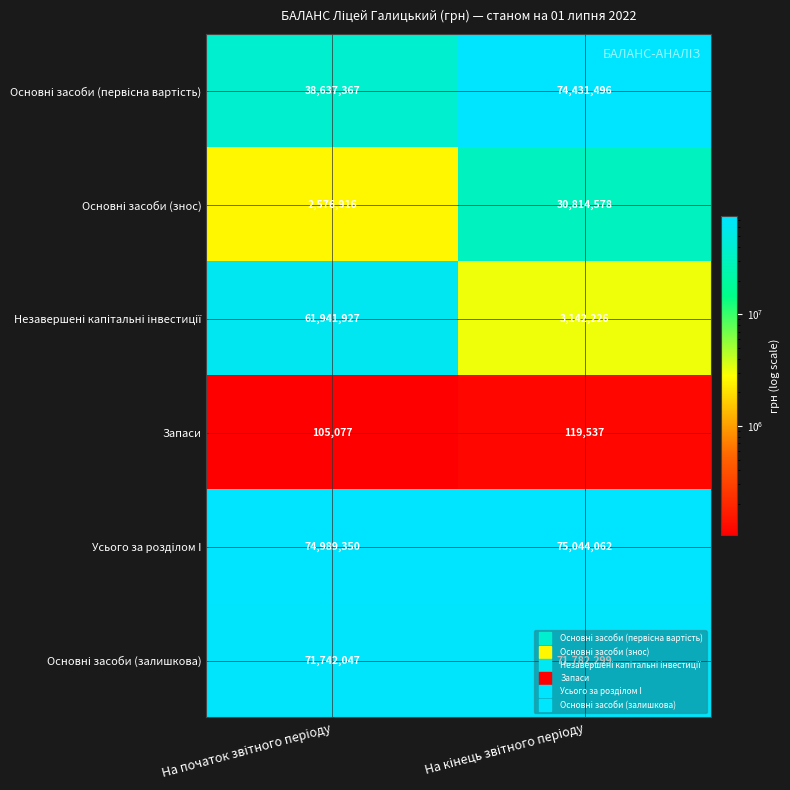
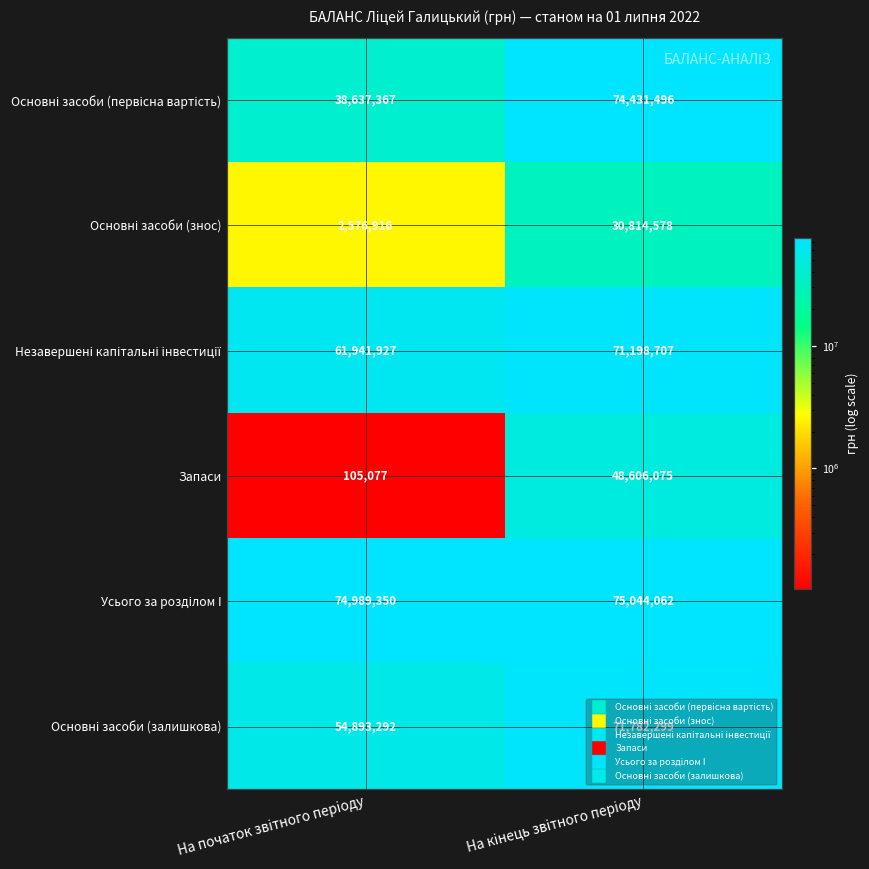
  {
    "Основні засоби (первісна вартість)": {
      "На початок звітного періоду": "38,637,367"
    },
    "Основні засоби (знос)": {
      "На початок звітного періоду": "2,576,916",
      "На кінець звітного періоду": "30,814,578"
    },
    "Незавершені капітальні інвестиції": {
      "На початок звітного періоду": "61,941,927",
-     "На кінець звітного періоду": "3,142,226"
+     "На кінець звітного періоду": "71,198,707"
    },
    "Запаси": {
      "На початок звітного періоду": "105,077",
-     "На кінець звітного періоду": "119,537"
+     "На кінець звітного періоду": "48,606,075"
    },
    "Усього за розділом І": {
      "На початок звітного періоду": "74,989,350",
      "На кінець звітного періоду": "75,044,062"
    },
    "Основні засоби (залишкова)": {
-     "На початок звітного періоду": "71,742,047"
+     "На початок звітного періоду": "54,893,292"
    }
  }
